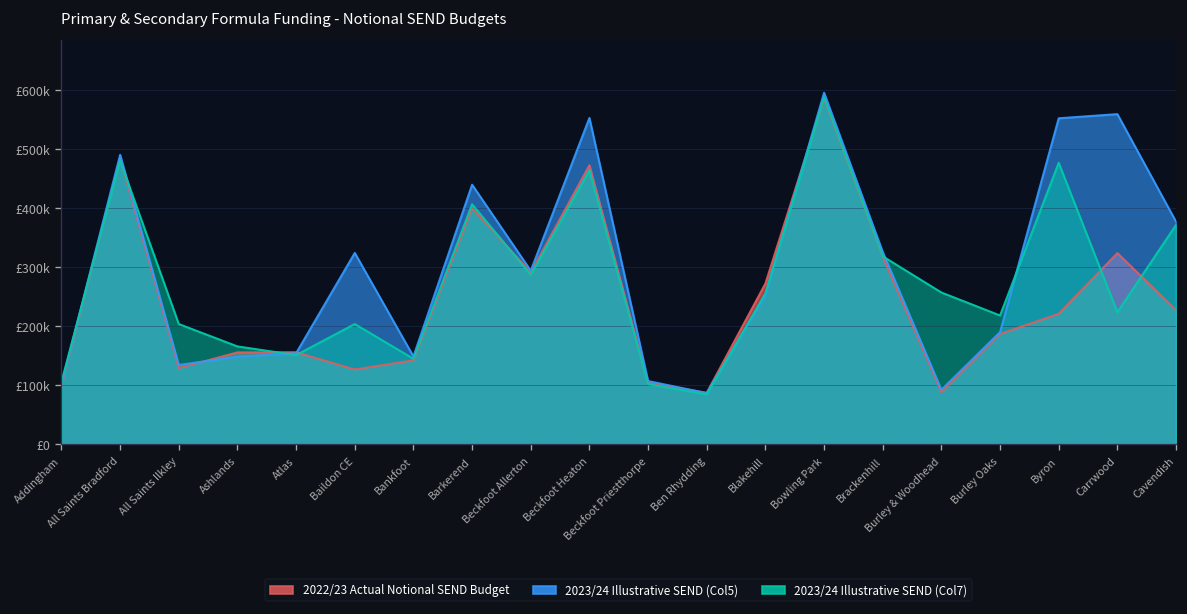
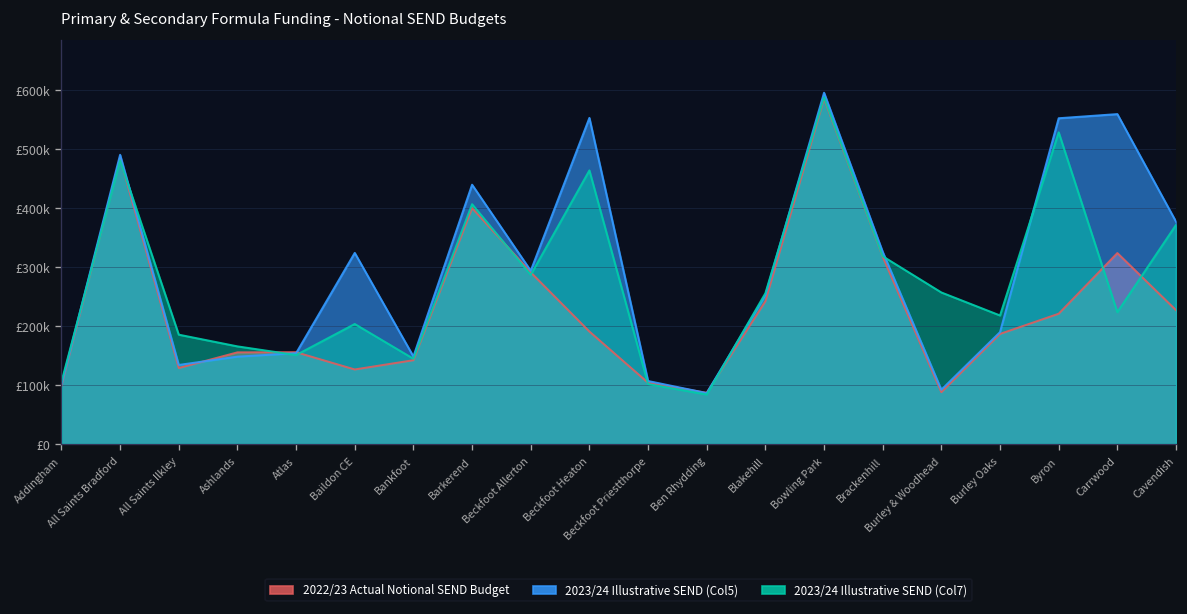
  {
    "2022/23 Actual Notional SEND Budget": {
      "Ashlands": "£160000",
      "Baildon CE": "£130000",
      "Barkerend": "£400000",
-     "Beckfoot Heaton": "£470000",
-     "Blakehill": "£270000",
+     "Beckfoot Heaton": "£190000",
+     "Blakehill": "£240000",
      "Byron": "£220000",
      "Carrwood": "£320000",
      "Cavendish": "£230000"
    },
    "2023/24 Illustrative SEND (Col5)": {
      "All Saints Bradford": "£490000",
      "Ashlands": "£150000",
      "Baildon CE": "£320000",
      "Barkerend": "£440000",
      "Beckfoot Heaton": "£550000",
      "Bowling Park": "£600000",
      "Brackenhill": "£330000",
      "Byron": "£550000",
      "Carrwood": "£560000",
      "Cavendish": "£380000"
    },
    "2023/24 Illustrative SEND (Col7)": {
-     "All Saints Ilkley": "£200000",
+     "All Saints Ilkley": "£190000",
      "Ashlands": "£170000",
      "Baildon CE": "£200000",
      "Barkerend": "£410000",
      "Beckfoot Heaton": "£460000",
      "Burley & Woodhead": "£260000",
      "Burley Oaks": "£220000",
-     "Byron": "£480000",
+     "Byron": "£530000",
      "Carrwood": "£220000",
      "Cavendish": "£370000"
    }
  }
